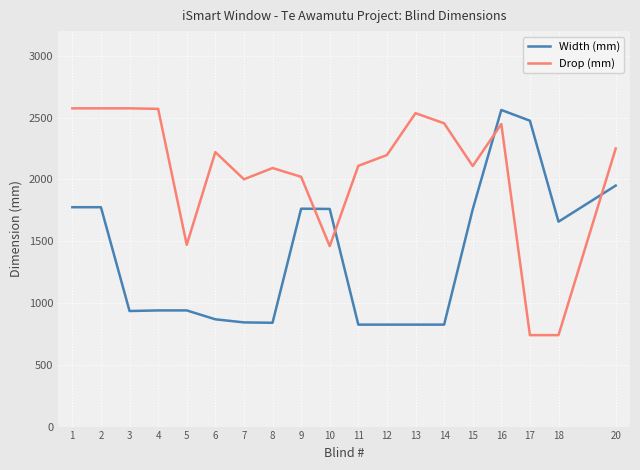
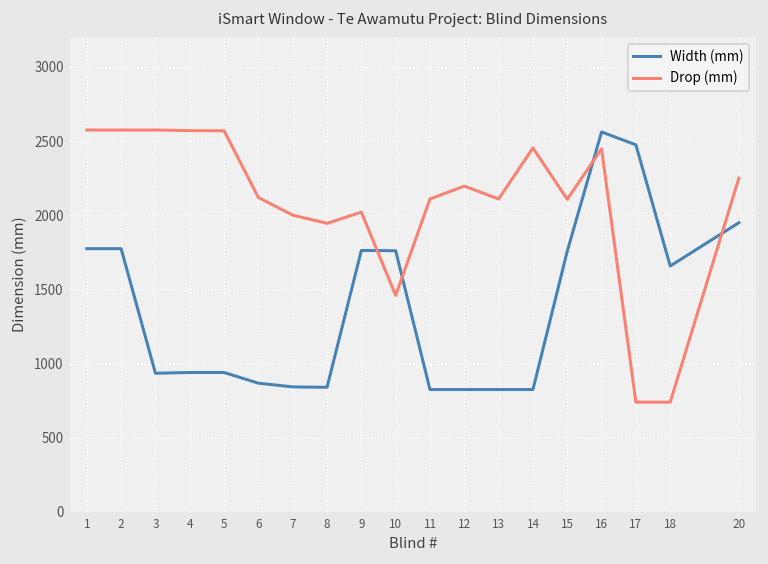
  {
    "Width (mm)": {
      "1": 1780,
      "2": 1780,
      "3": 940,
      "4": 940,
      "5": 940,
      "6": 870,
      "7": 840,
      "8": 840,
      "9": 1760,
      "10": 1760,
      "11": 830,
      "12": 830,
      "13": 830,
      "14": 830,
      "15": 1760,
      "16": 2560,
      "17": 2480,
      "18": 1660,
      "20": 1950
    },
    "Drop (mm)": {
      "1": 2580,
      "2": 2580,
      "3": 2580,
      "4": 2570,
-     "5": 1470,
-     "6": 2220,
+     "5": 2570,
+     "6": 2120,
      "7": 2000,
-     "8": 2090,
+     "8": 1950,
      "9": 2020,
      "10": 1460,
      "11": 2110,
      "12": 2200,
-     "13": 2540,
+     "13": 2110,
      "14": 2450,
      "15": 2110,
      "16": 2450,
      "17": 740,
      "18": 740,
      "20": 2250
    }
  }
